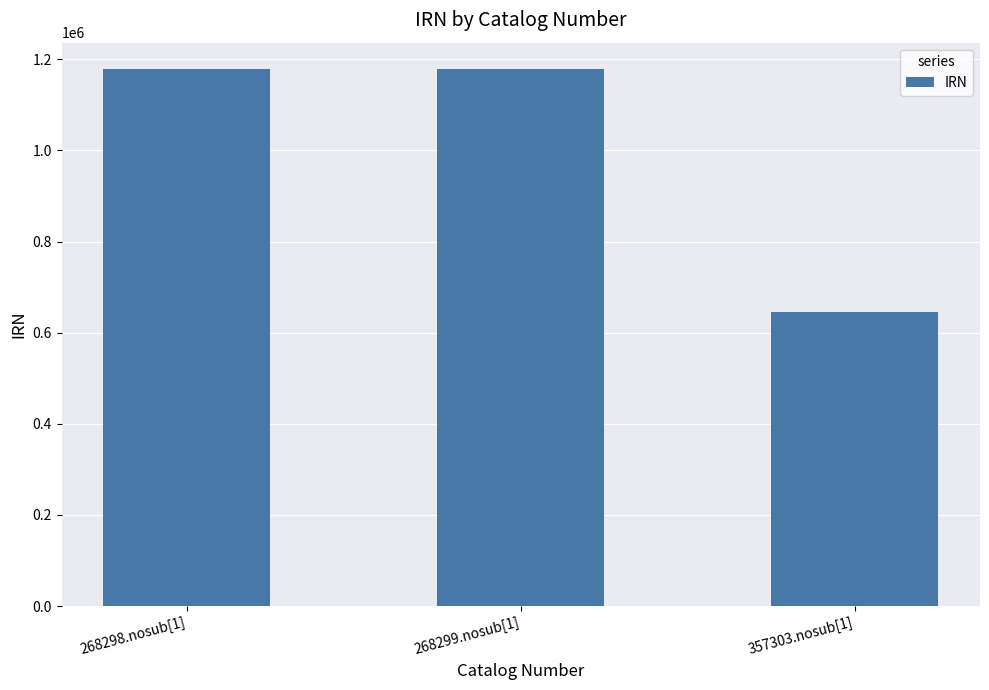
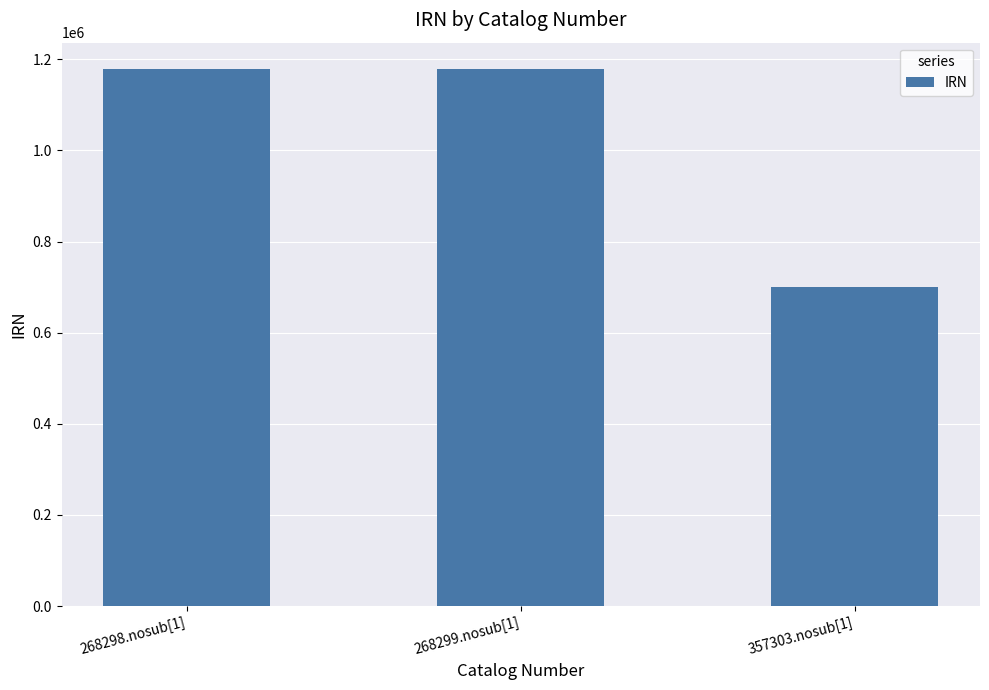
  {
    "268298.nosub[1]": 1180000,
    "268299.nosub[1]": 1180000,
-   "357303.nosub[1]": 650000
+   "357303.nosub[1]": 700000
  }
